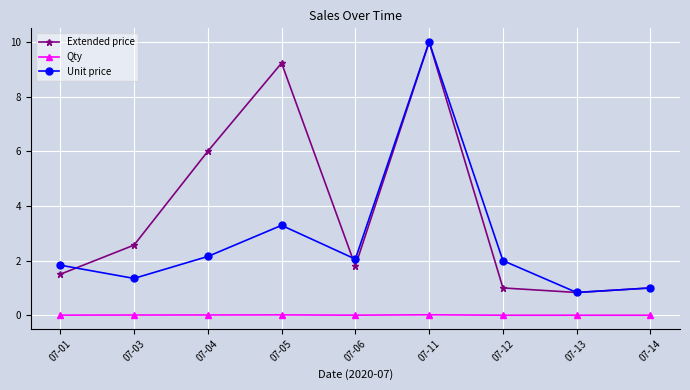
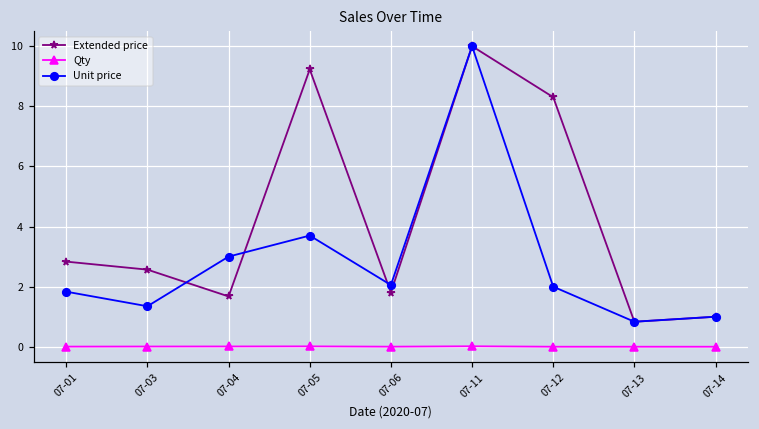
  {
    "Extended price": {
-     "07-01": 1.5,
+     "07-01": 2.8,
      "07-03": 2.6,
-     "07-04": 6.0,
+     "07-04": 1.7,
      "07-05": 9.2,
      "07-06": 1.8,
-     "07-12": 1.0
+     "07-12": 8.3
    },
    "Qty": {
      "07-01": 0.0,
      "07-03": 0.0,
      "07-04": 0.0,
      "07-05": 0.0,
      "07-06": 0.0,
      "07-11": 0.0,
      "07-12": 0.0,
      "07-13": 0.0,
      "07-14": 0.0
    },
    "Unit price": {
      "07-01": 1.8,
      "07-03": 1.3,
-     "07-04": 2.2,
-     "07-05": 3.3,
+     "07-04": 3.0,
+     "07-05": 3.7,
      "07-06": 2.1,
      "07-12": 2.0
    }
  }
